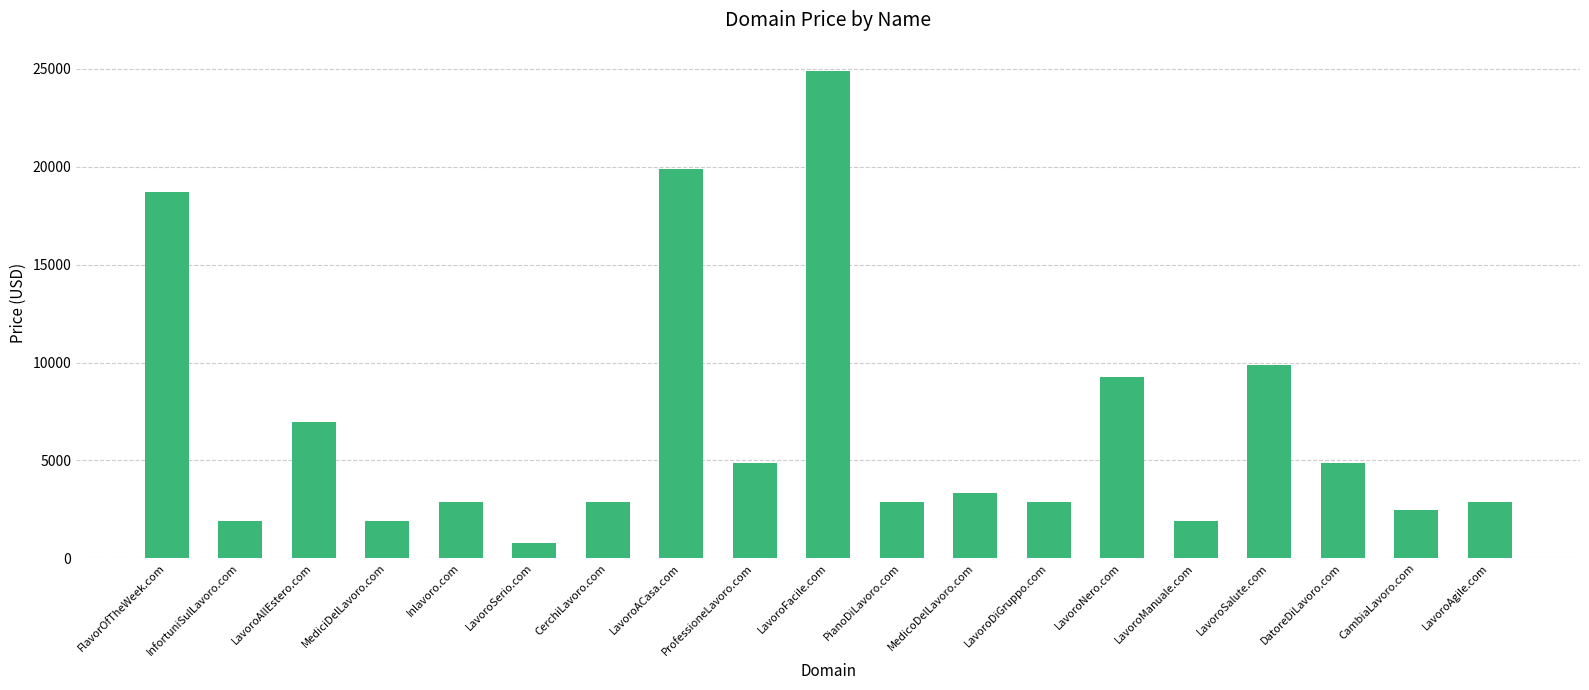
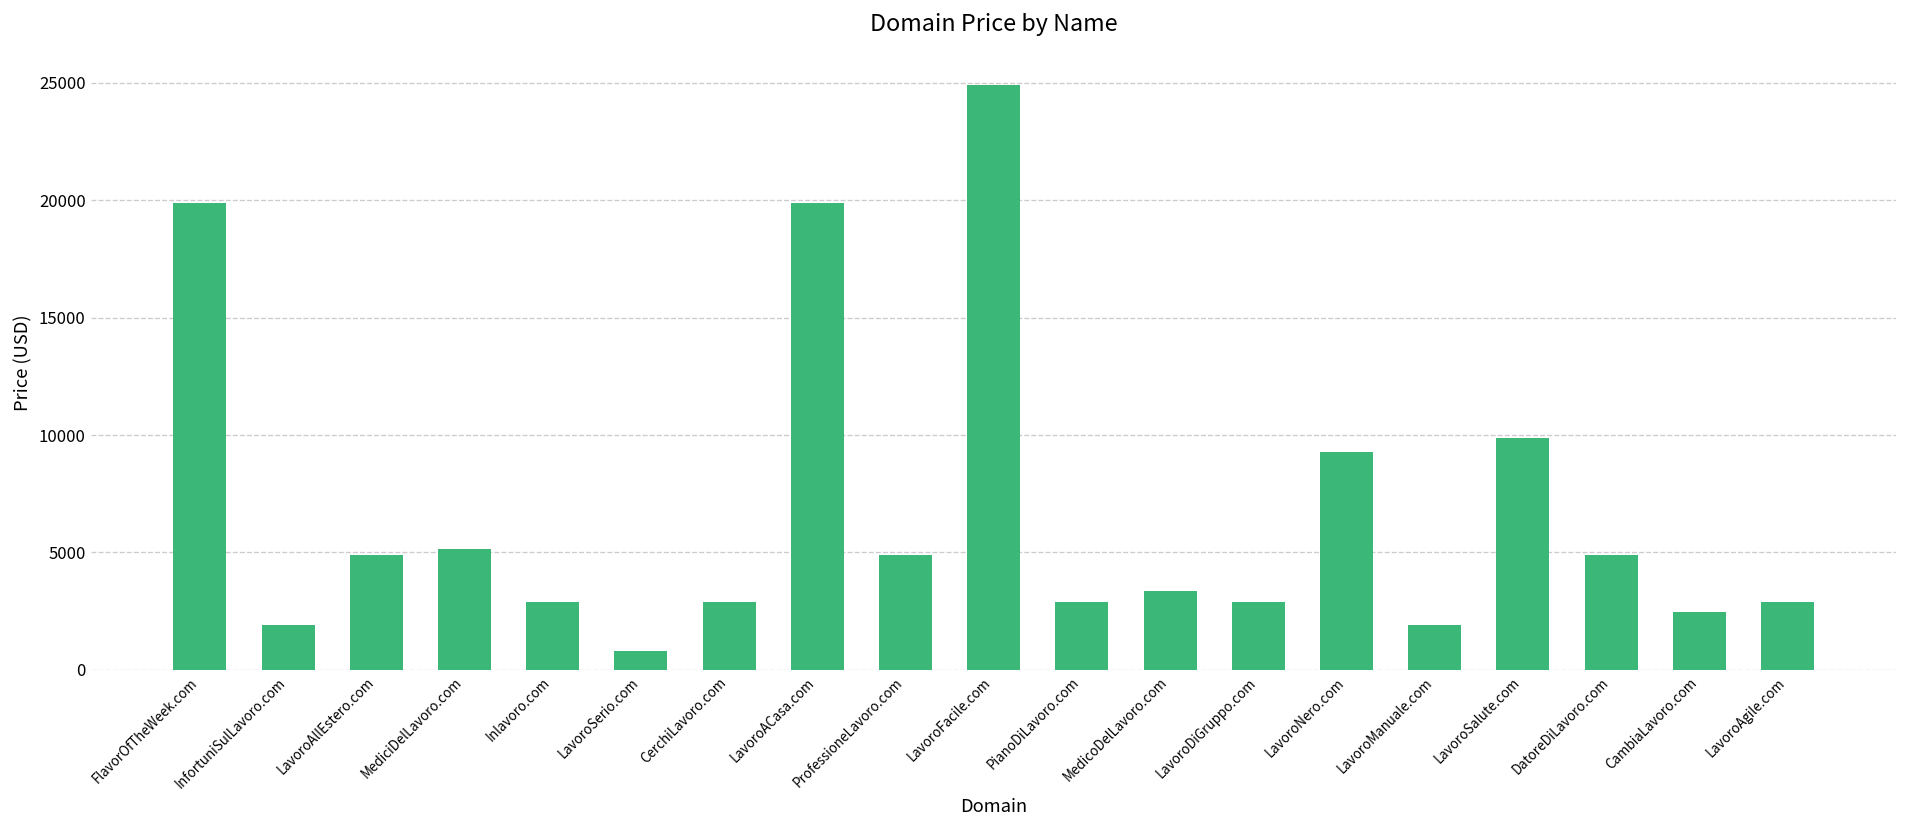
  {
-   "FlavorOfTheWeek.com": 18700,
+   "FlavorOfTheWeek.com": 19900,
    "InfortuniSulLavoro.com": 1900,
-   "LavoroAllEstero.com": 6900,
-   "MediciDelLavoro.com": 1900,
+   "LavoroAllEstero.com": 4900,
+   "MediciDelLavoro.com": 5100,
    "Inlavoro.com": 2900,
    "LavoroSerio.com": 800,
    "CerchiLavoro.com": 2900,
    "LavoroACasa.com": 19900,
    "ProfessioneLavoro.com": 4900,
    "LavoroFacile.com": 24900,
    "PianoDiLavoro.com": 2900,
    "MedicoDelLavoro.com": 3300,
    "LavoroDiGruppo.com": 2900,
    "LavoroNero.com": 9300,
    "LavoroManuale.com": 1900,
    "LavoroSalute.com": 9900,
    "DatoreDiLavoro.com": 4900,
    "CambiaLavoro.com": 2500,
    "LavoroAgile.com": 2900
  }
